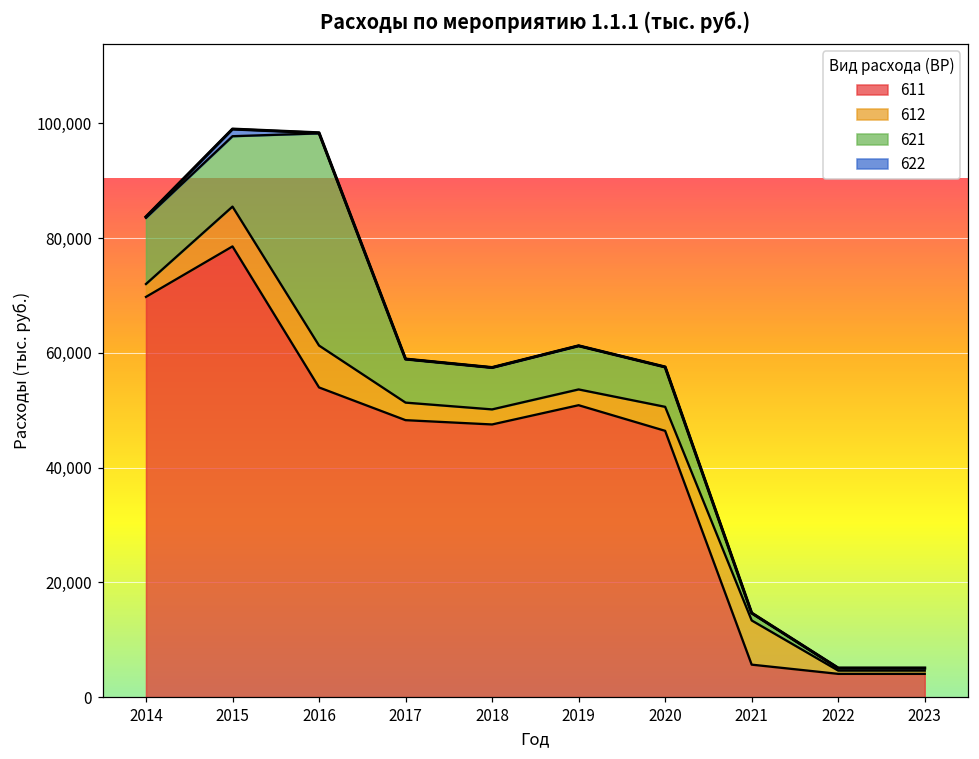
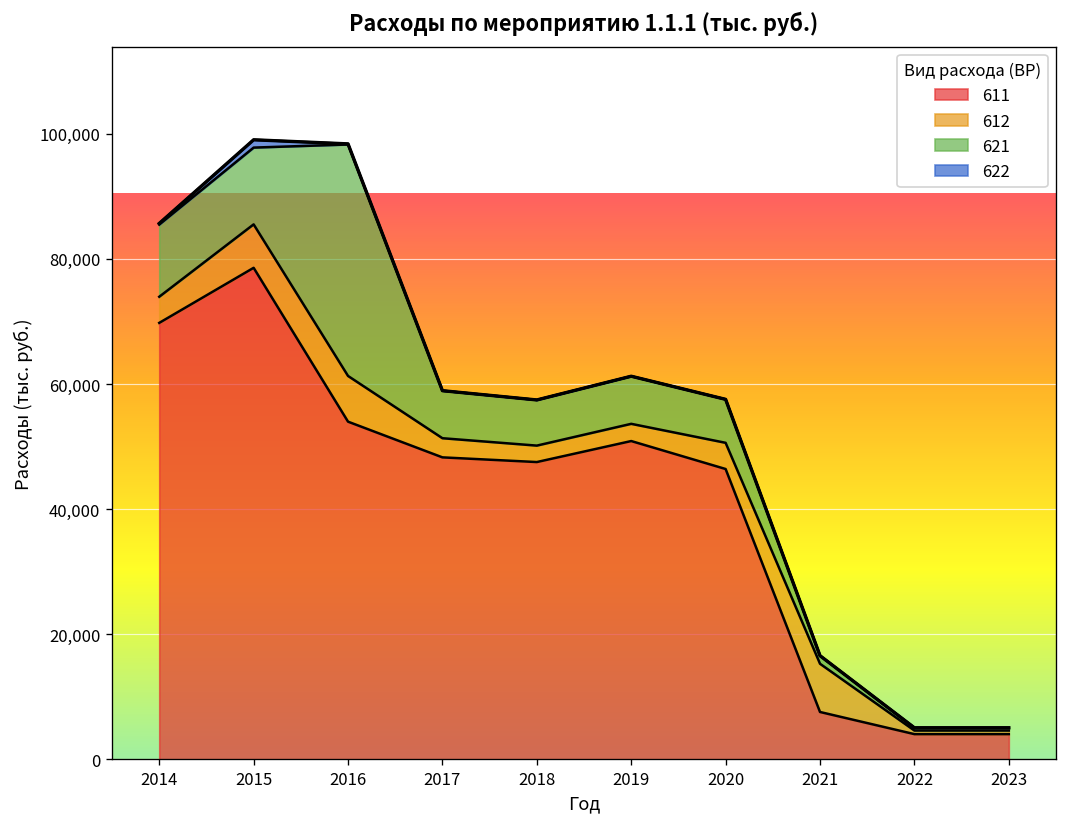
  {
    "611": {
      "2014": "70,000",
      "2015": "79,000",
      "2016": "54,000",
      "2017": "48,000",
      "2018": "48,000",
      "2019": "51,000",
      "2020": "46,000",
-     "2021": "6,000",
+     "2021": "8,000",
      "2022": "4,000",
      "2023": "4,000"
    },
    "612": {
-     "2014": "2,000",
+     "2014": "4,000",
      "2015": "7,000",
      "2016": "7,000",
      "2017": "3,000",
      "2018": "3,000",
      "2019": "3,000",
      "2020": "4,000",
      "2021": "8,000"
    },
    "621": {
      "2015": "12,000"
    },
    "622": {
      "2015": "1,000"
    }
  }
